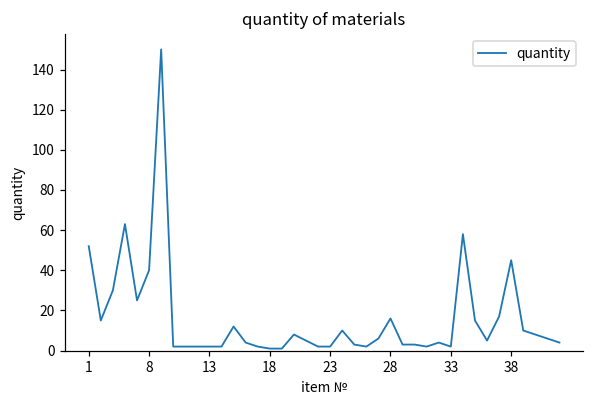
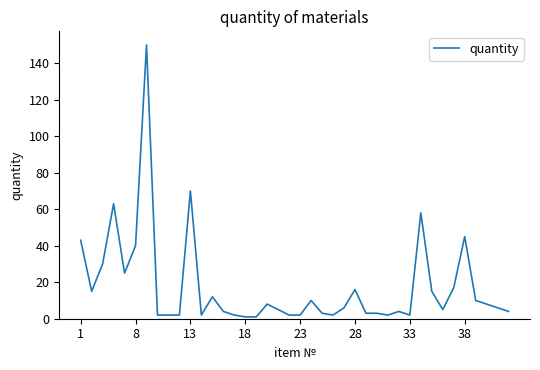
  {
-   "1": 52,
+   "1": 43,
    "8": 40,
-   "13": 2,
+   "13": 70,
    "18": 1,
    "23": 2,
    "28": 16,
    "33": 2,
    "38": 45
  }
